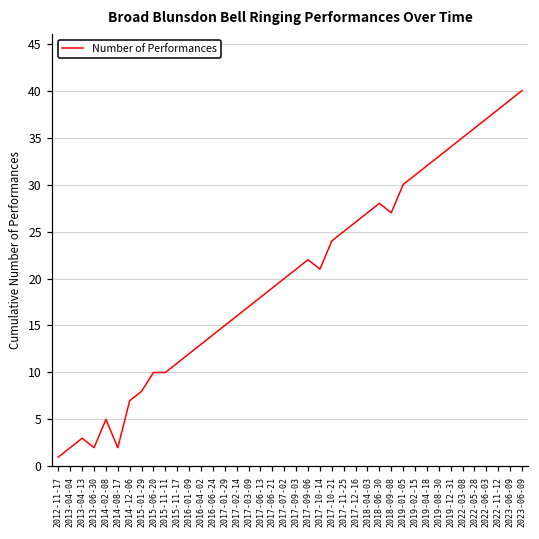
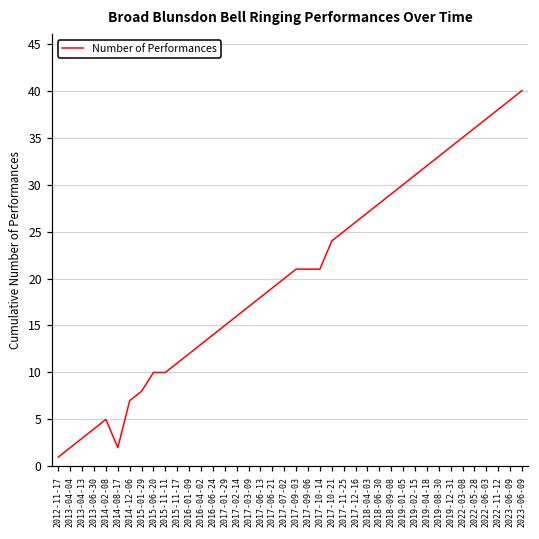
  {
    "2012-11-17": 1,
    "2013-04-04": 2,
    "2013-04-13": 3,
-   "2013-06-30": 2,
+   "2013-06-30": 4,
    "2014-02-08": 5,
    "2014-08-17": 2,
    "2014-12-06": 7,
    "2015-01-29": 8,
    "2015-06-20": 10,
    "2015-11-11": 10,
    "2015-11-17": 11,
    "2016-01-09": 12,
    "2016-04-02": 13,
    "2016-06-24": 14,
    "2017-01-29": 15,
    "2017-02-14": 16,
    "2017-03-09": 17,
    "2017-06-13": 18,
    "2017-06-21": 19,
    "2017-07-02": 20,
    "2017-09-03": 21,
-   "2017-09-06": 22,
+   "2017-09-06": 21,
    "2017-10-14": 21,
    "2017-10-21": 24,
    "2017-11-25": 25,
    "2017-12-16": 26,
    "2018-04-03": 27,
    "2018-06-30": 28,
-   "2018-09-08": 27,
+   "2018-09-08": 29,
    "2019-01-05": 30,
    "2019-02-15": 31,
    "2019-04-18": 32,
    "2019-08-30": 33,
    "2019-12-31": 34,
    "2022-03-08": 35,
    "2022-05-28": 36,
    "2022-06-03": 37,
    "2022-11-12": 38
  }
